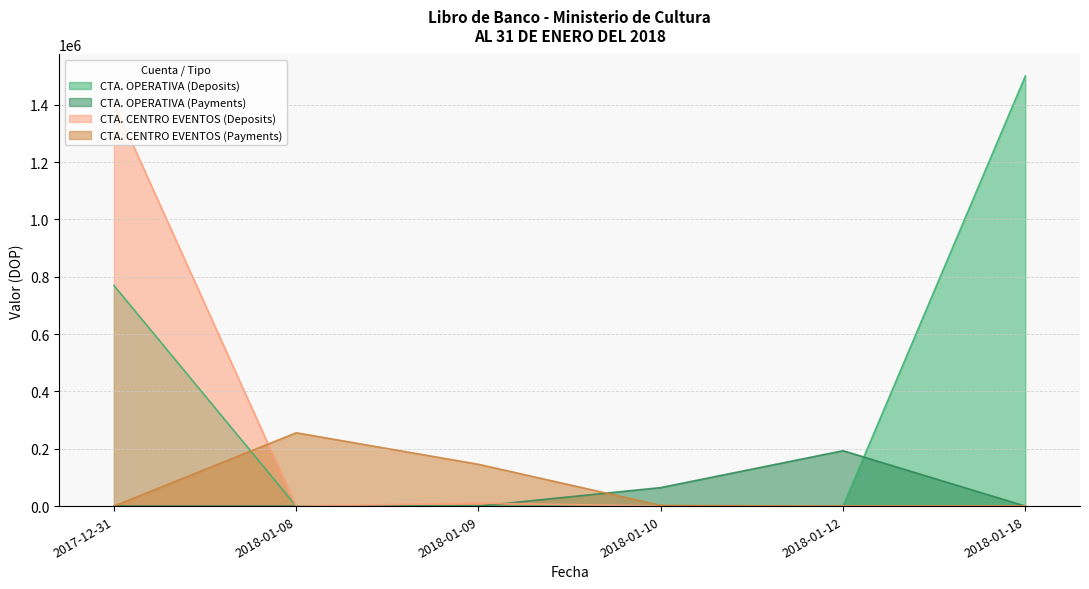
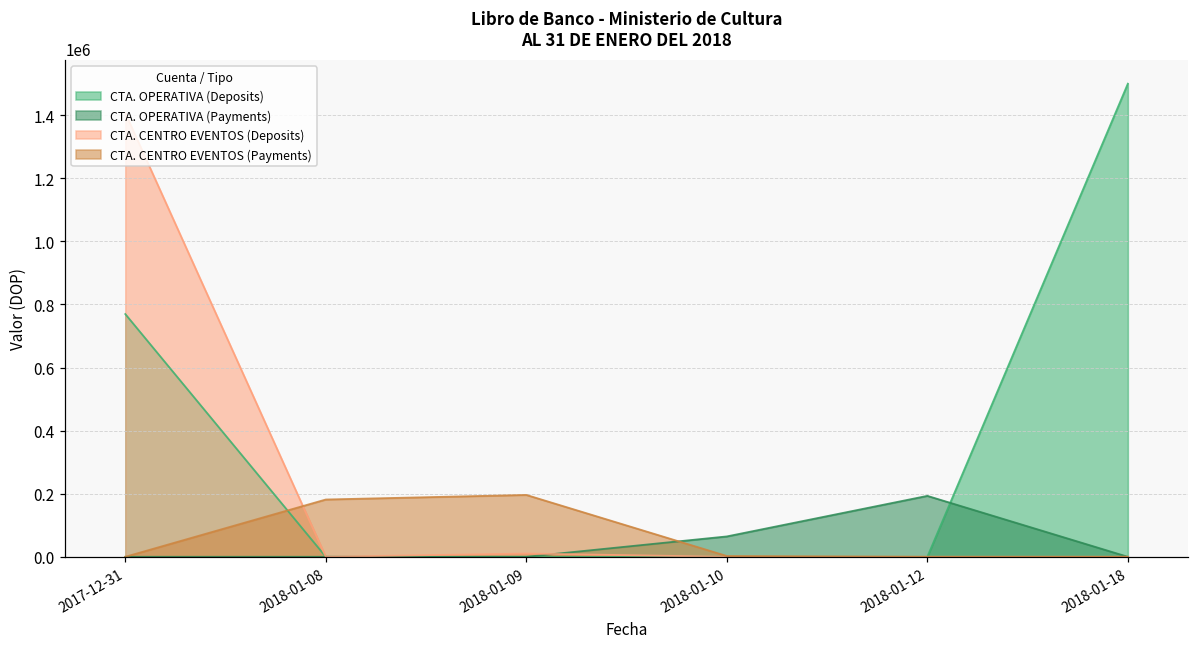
  {
    "CTA. CENTRO EVENTOS (Deposits)": {
      "2018-01-09": 10000
    },
    "CTA. CENTRO EVENTOS (Payments)": {
-     "2018-01-08": 260000,
-     "2018-01-09": 150000
+     "2018-01-08": 180000,
+     "2018-01-09": 200000
    }
  }
